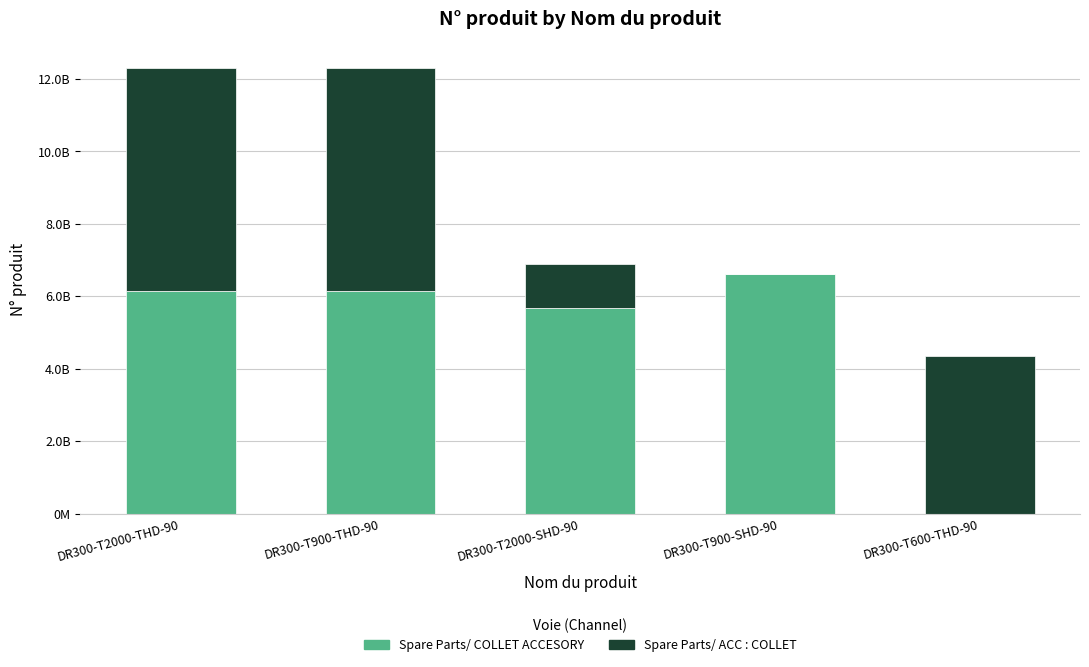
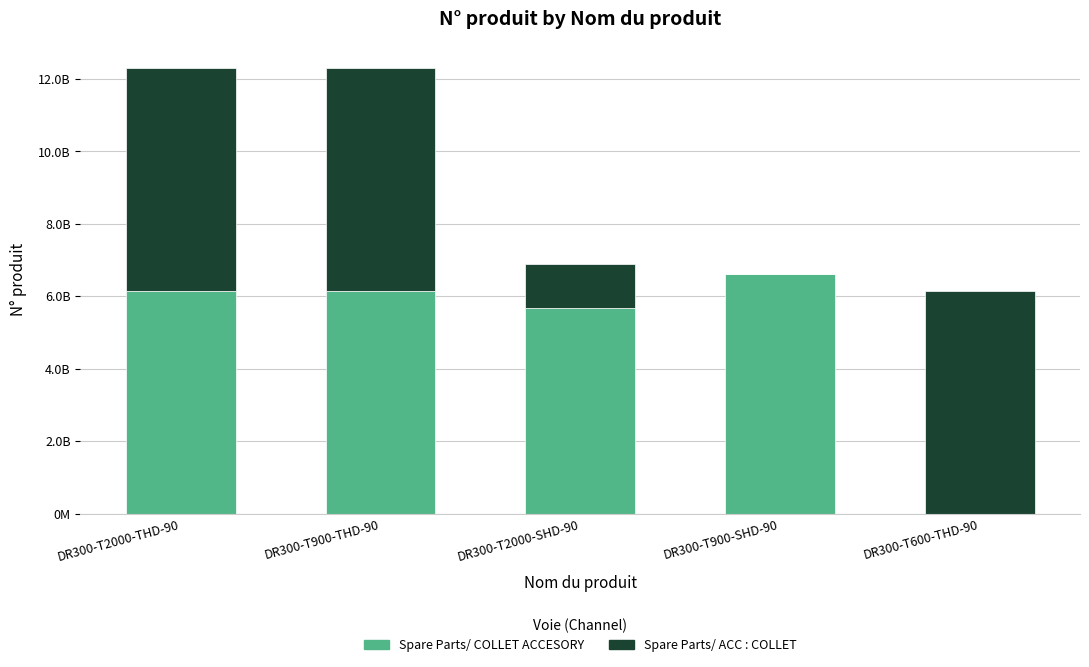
  {
    "Spare Parts/ COLLET ACCESORY": {
      "DR300-T2000-THD-90": 6200000000,
      "DR300-T900-THD-90": 6200000000,
      "DR300-T2000-SHD-90": 5700000000,
      "DR300-T900-SHD-90": 6600000000,
      "DR300-T600-THD-90": 0
    },
    "Spare Parts/ ACC : COLLET": {
      "DR300-T2000-THD-90": 6200000000,
      "DR300-T900-THD-90": 6200000000,
      "DR300-T2000-SHD-90": 1200000000,
      "DR300-T900-SHD-90": 0,
-     "DR300-T600-THD-90": 4400000000
+     "DR300-T600-THD-90": 6200000000
    }
  }
